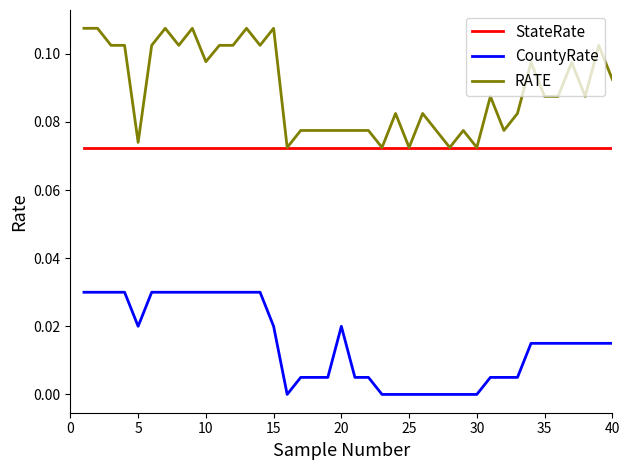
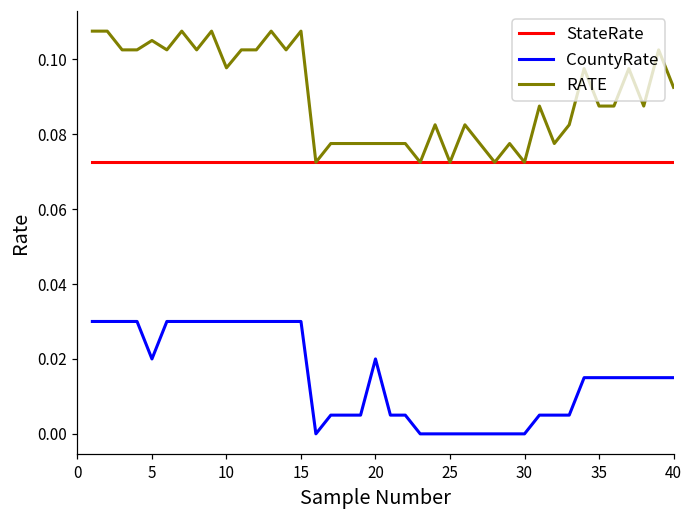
  {
    "StateRate": {
      "5": 0.073,
      "10": 0.073,
      "15": 0.073,
      "20": 0.073,
      "35": 0.073,
      "40": 0.073
    },
    "CountyRate": {
      "5": 0.02,
      "10": 0.03,
-     "15": 0.02,
+     "15": 0.03,
      "20": 0.02,
      "25": 0.00,
      "30": 0.00,
      "35": 0.015,
      "40": 0.015
    },
    "RATE": {
-     "5": 0.074,
+     "5": 0.105,
      "10": 0.098,
      "15": 0.108,
      "20": 0.078,
      "35": 0.088,
      "40": 0.093
    }
  }
